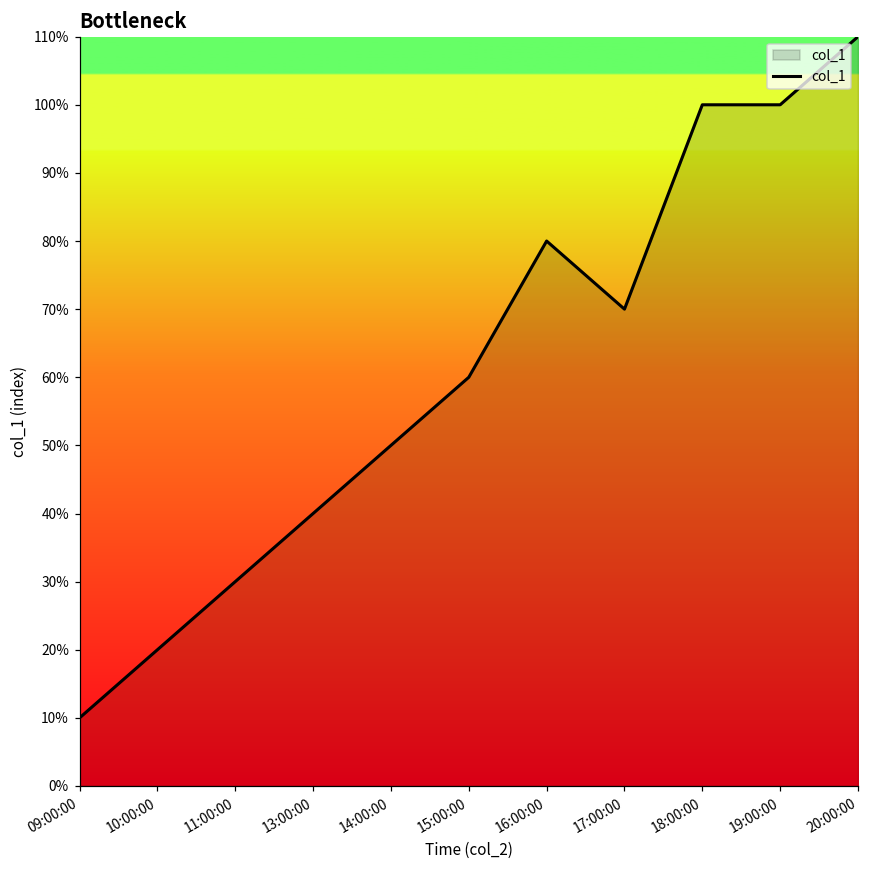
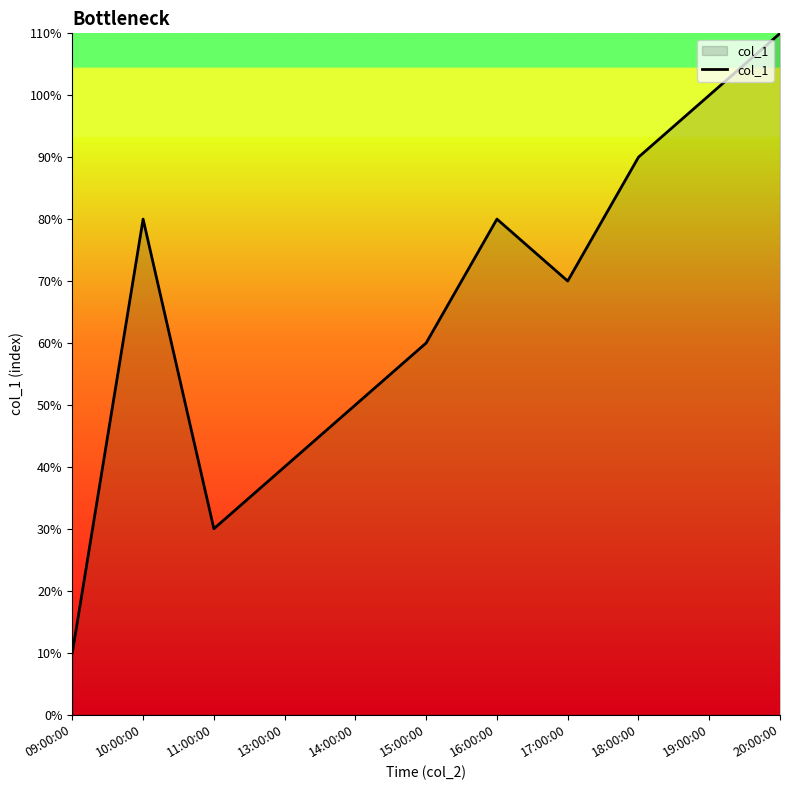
  {
    "09:00:00": "10%",
-   "10:00:00": "20%",
+   "10:00:00": "80%",
    "11:00:00": "30%",
    "13:00:00": "40%",
    "14:00:00": "50%",
    "15:00:00": "60%",
    "16:00:00": "80%",
    "17:00:00": "70%",
-   "18:00:00": "100%",
+   "18:00:00": "90%",
    "19:00:00": "100%",
    "20:00:00": "110%"
  }
